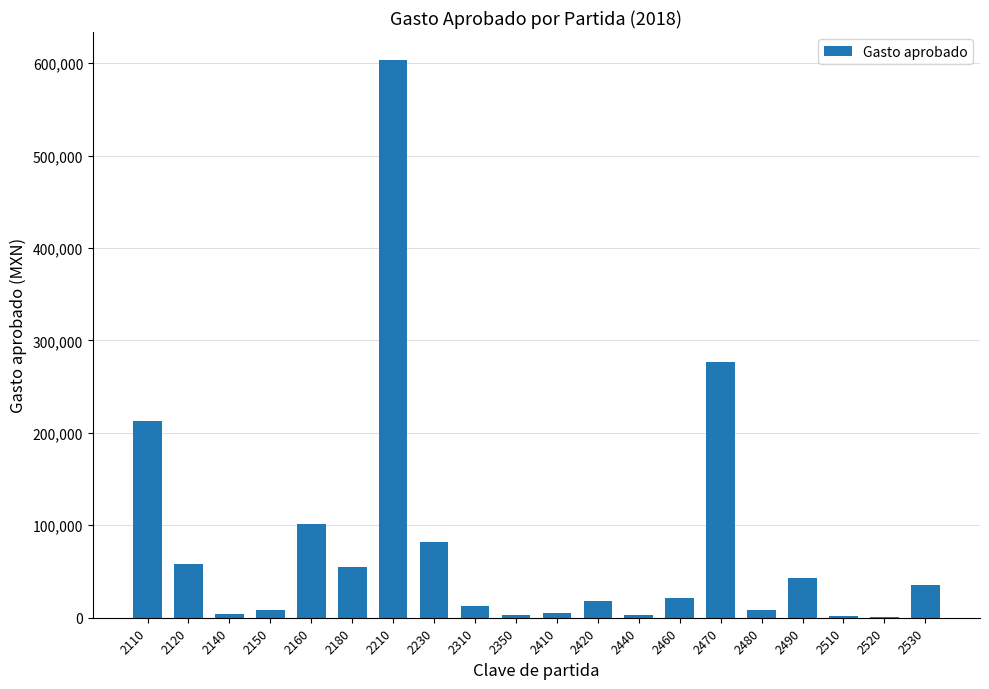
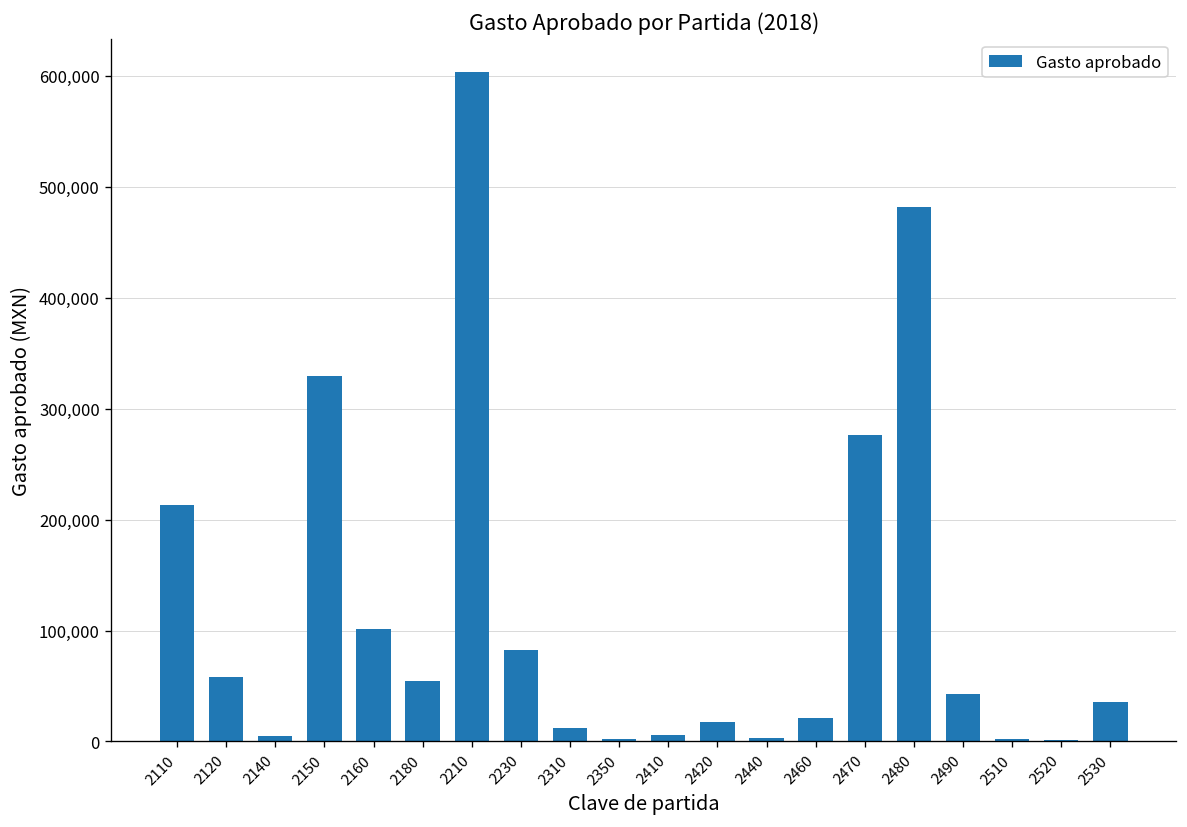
  {
    "2110": "210,000",
    "2120": "60,000",
    "2140": "0",
-   "2150": "10,000",
+   "2150": "330,000",
    "2160": "100,000",
    "2180": "50,000",
    "2210": "600,000",
    "2230": "80,000",
    "2310": "10,000",
    "2410": "10,000",
    "2420": "20,000",
    "2440": "0",
    "2460": "20,000",
    "2470": "280,000",
-   "2480": "10,000",
+   "2480": "480,000",
    "2490": "40,000",
    "2530": "40,000"
  }
